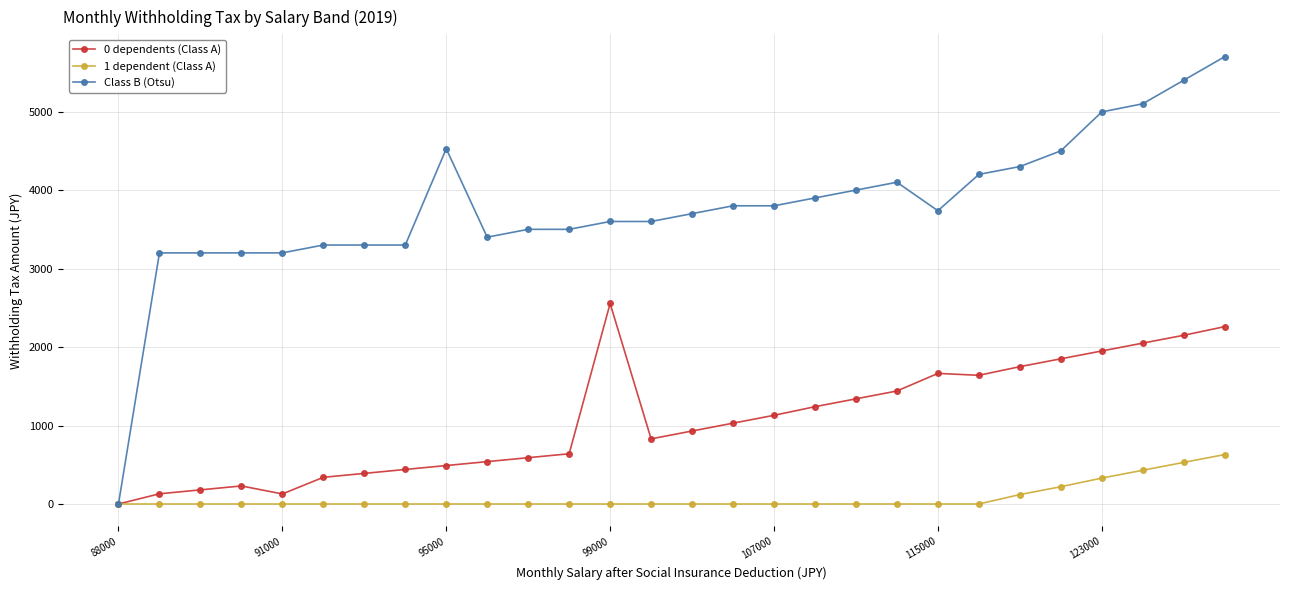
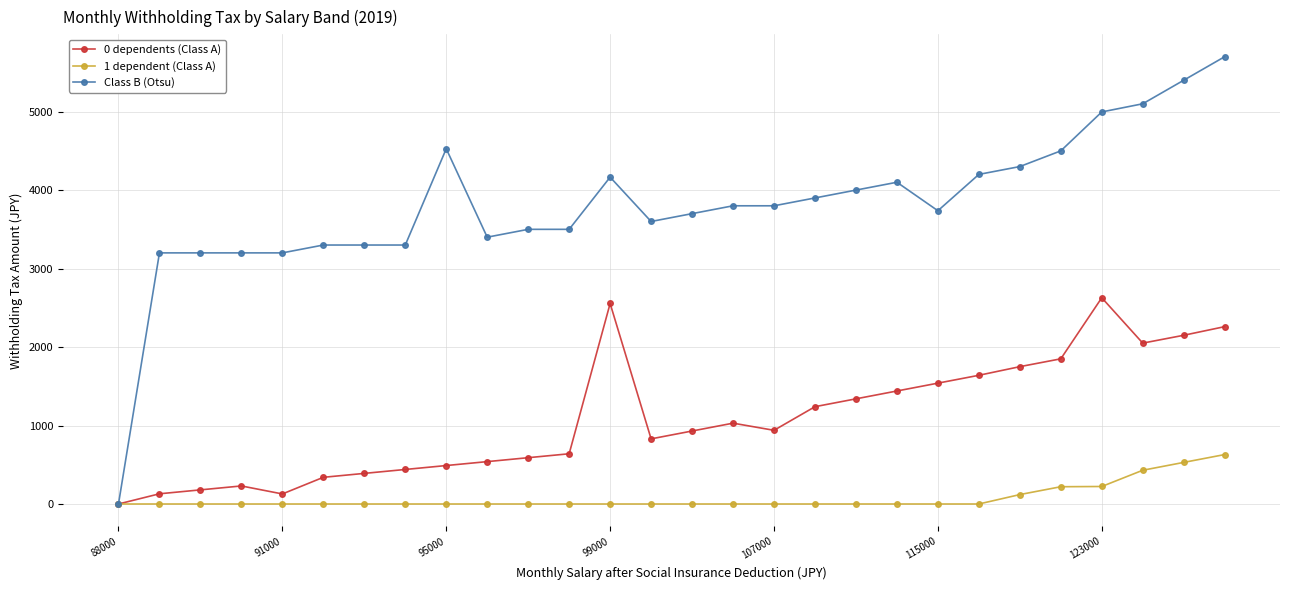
  {
    "0 dependents (Class A)": {
      "91000": 100,
      "95000": 500,
      "99000": 2600,
-     "107000": 1100,
-     "115000": 1700,
-     "123000": 2000
+     "107000": 900,
+     "115000": 1500,
+     "123000": 2600
    },
    "1 dependent (Class A)": {
      "91000": 0,
      "95000": 0,
      "99000": 0,
      "107000": 0,
      "115000": 0,
-     "123000": 300
+     "123000": 200
    },
    "Class B (Otsu)": {
      "91000": 3200,
      "95000": 4500,
-     "99000": 3600,
+     "99000": 4200,
      "107000": 3800,
      "115000": 3700,
      "123000": 5000
    }
  }
